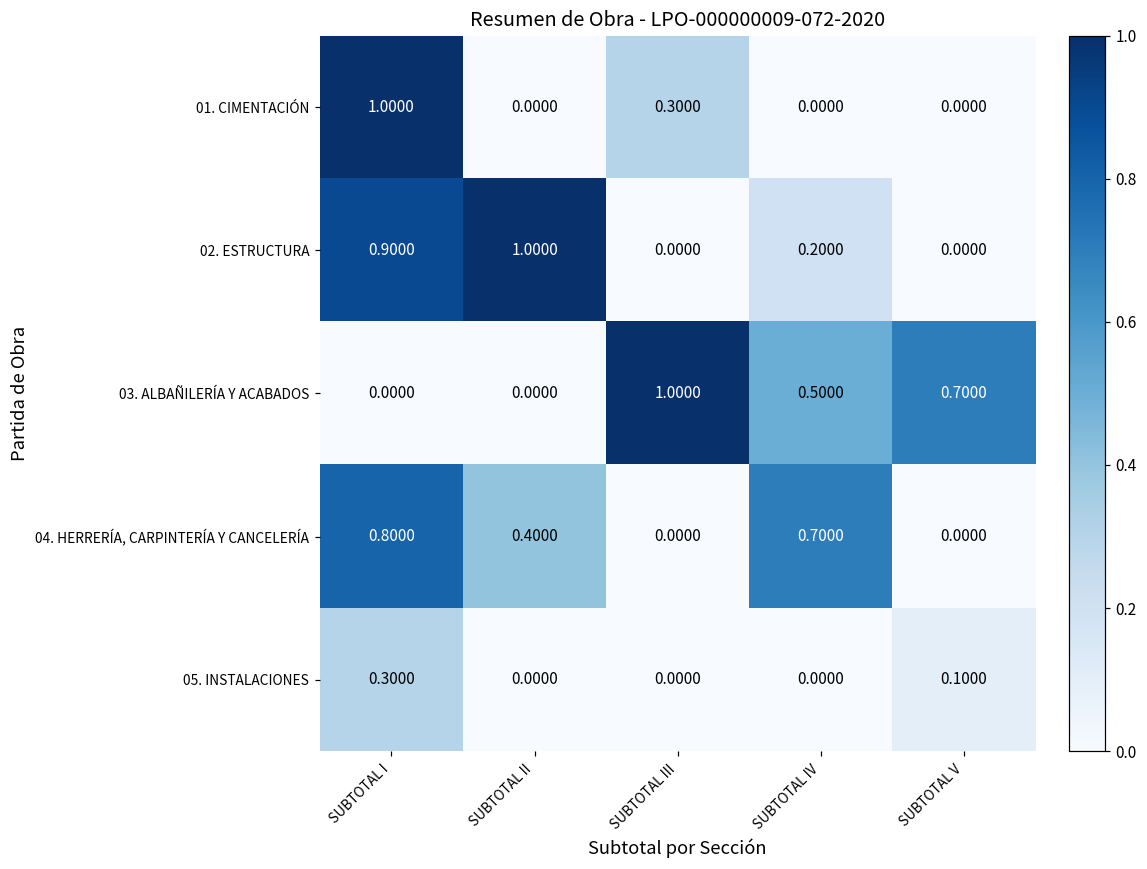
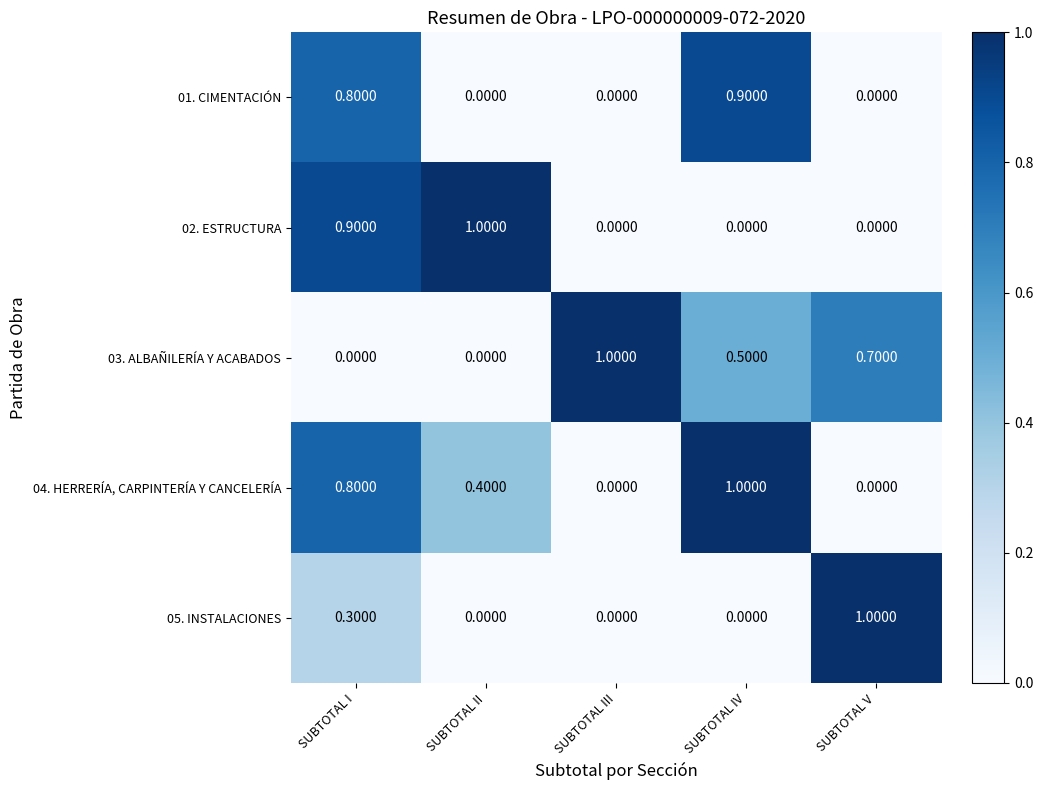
  {
    "01. CIMENTACIÓN": {
-     "SUBTOTAL I": 1.0000,
+     "SUBTOTAL I": 0.8000,
      "SUBTOTAL II": 0.0000,
-     "SUBTOTAL III": 0.3000,
-     "SUBTOTAL IV": 0.0000,
+     "SUBTOTAL III": 0.0000,
+     "SUBTOTAL IV": 0.9000,
      "SUBTOTAL V": 0.0000
    },
    "02. ESTRUCTURA": {
      "SUBTOTAL I": 0.9000,
      "SUBTOTAL II": 1.0000,
      "SUBTOTAL III": 0.0000,
-     "SUBTOTAL IV": 0.2000,
+     "SUBTOTAL IV": 0.0000,
      "SUBTOTAL V": 0.0000
    },
    "03. ALBAÑILERÍA Y ACABADOS": {
      "SUBTOTAL I": 0.0000,
      "SUBTOTAL II": 0.0000,
      "SUBTOTAL III": 1.0000,
      "SUBTOTAL IV": 0.5000,
      "SUBTOTAL V": 0.7000
    },
    "04. HERRERÍA, CARPINTERÍA Y CANCELERÍA": {
      "SUBTOTAL I": 0.8000,
      "SUBTOTAL II": 0.4000,
      "SUBTOTAL III": 0.0000,
-     "SUBTOTAL IV": 0.7000,
+     "SUBTOTAL IV": 1.0000,
      "SUBTOTAL V": 0.0000
    },
    "05. INSTALACIONES": {
      "SUBTOTAL I": 0.3000,
      "SUBTOTAL II": 0.0000,
      "SUBTOTAL III": 0.0000,
      "SUBTOTAL IV": 0.0000,
-     "SUBTOTAL V": 0.1000
+     "SUBTOTAL V": 1.0000
    }
  }
